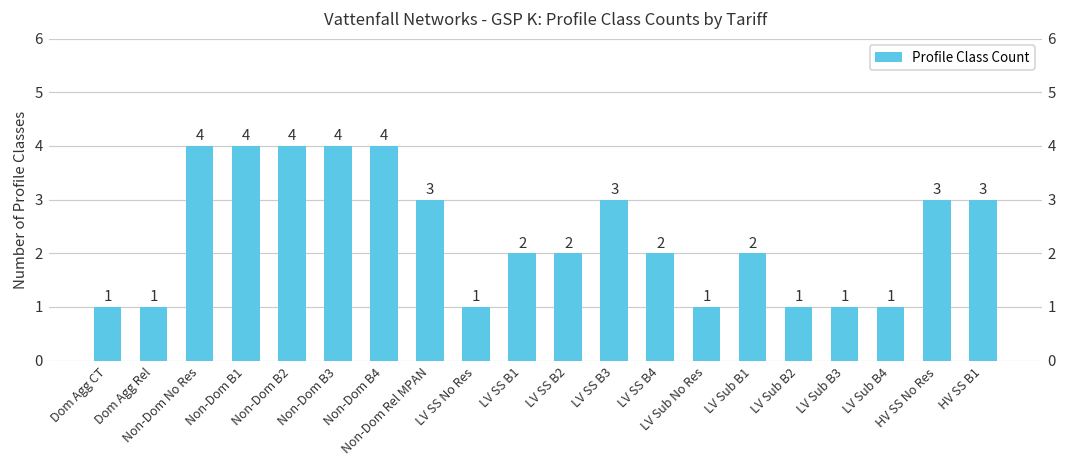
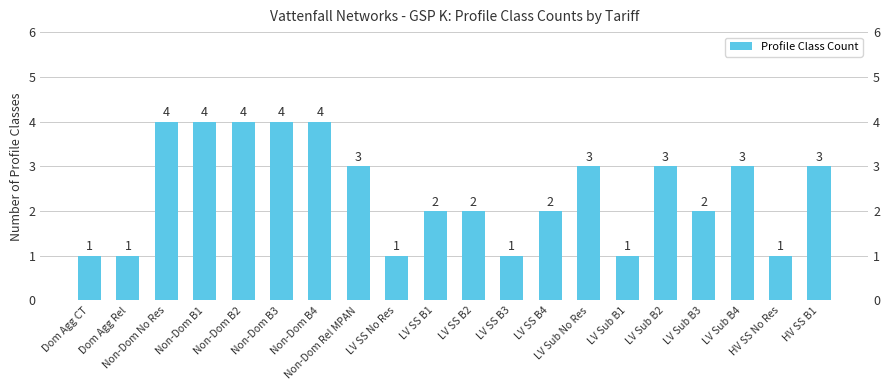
  {
    "Dom Agg CT": 1,
    "Dom Agg Rel": 1,
    "Non-Dom No Res": 4,
    "Non-Dom B1": 4,
    "Non-Dom B2": 4,
    "Non-Dom B3": 4,
    "Non-Dom B4": 4,
    "Non-Dom Rel MPAN": 3,
    "LV SS No Res": 1,
    "LV SS B1": 2,
    "LV SS B2": 2,
-   "LV SS B3": 3,
+   "LV SS B3": 1,
    "LV SS B4": 2,
-   "LV Sub No Res": 1,
-   "LV Sub B1": 2,
-   "LV Sub B2": 1,
-   "LV Sub B3": 1,
-   "LV Sub B4": 1,
-   "HV SS No Res": 3,
+   "LV Sub No Res": 3,
+   "LV Sub B1": 1,
+   "LV Sub B2": 3,
+   "LV Sub B3": 2,
+   "LV Sub B4": 3,
+   "HV SS No Res": 1,
    "HV SS B1": 3
  }
